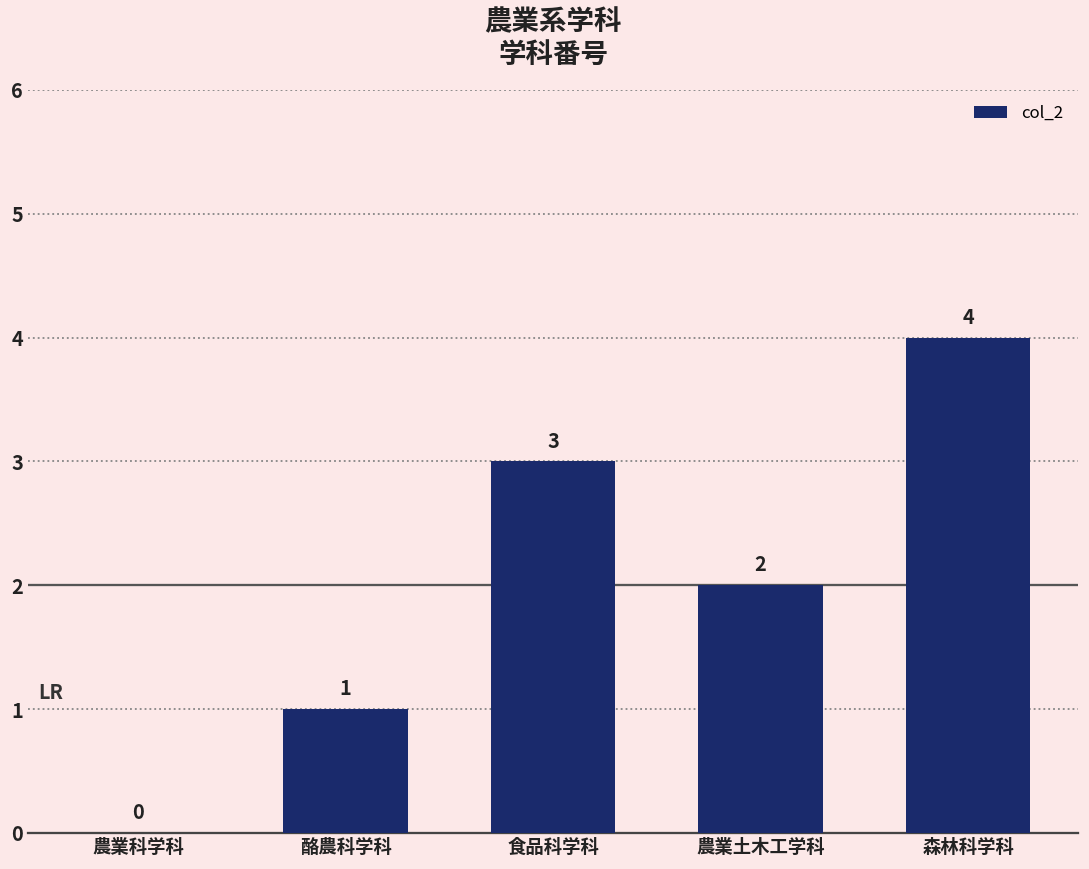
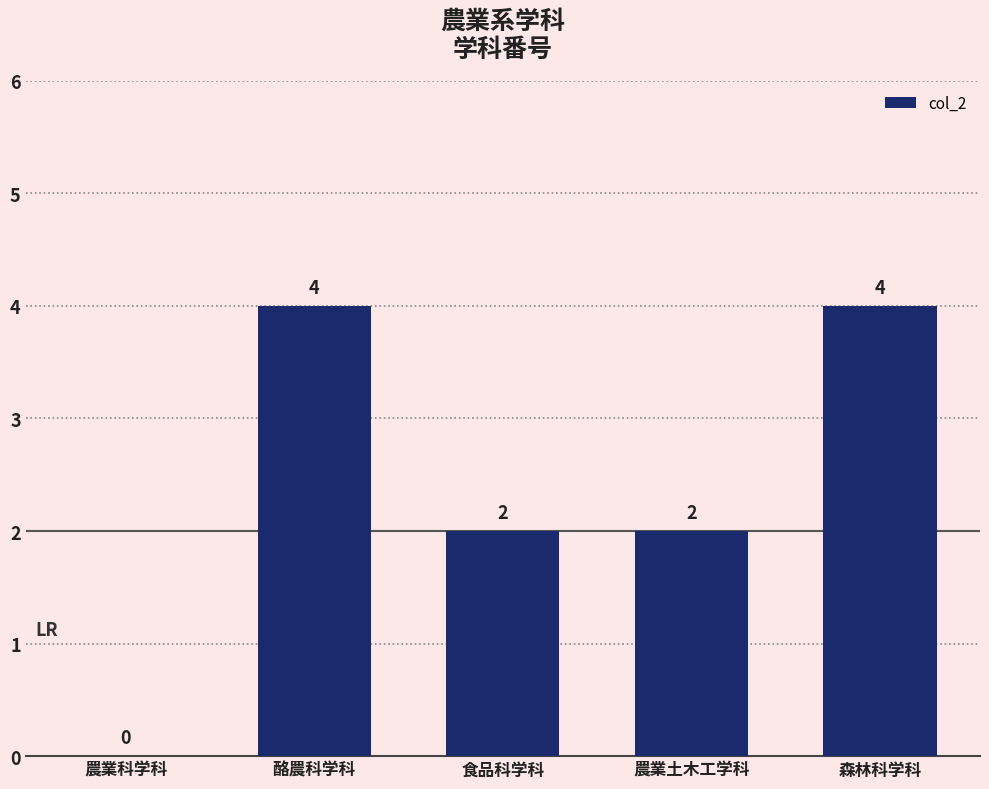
  {
    "農業科学科": 0,
-   "酪農科学科": 1,
-   "食品科学科": 3,
+   "酪農科学科": 4,
+   "食品科学科": 2,
    "農業土木工学科": 2,
    "森林科学科": 4
  }
